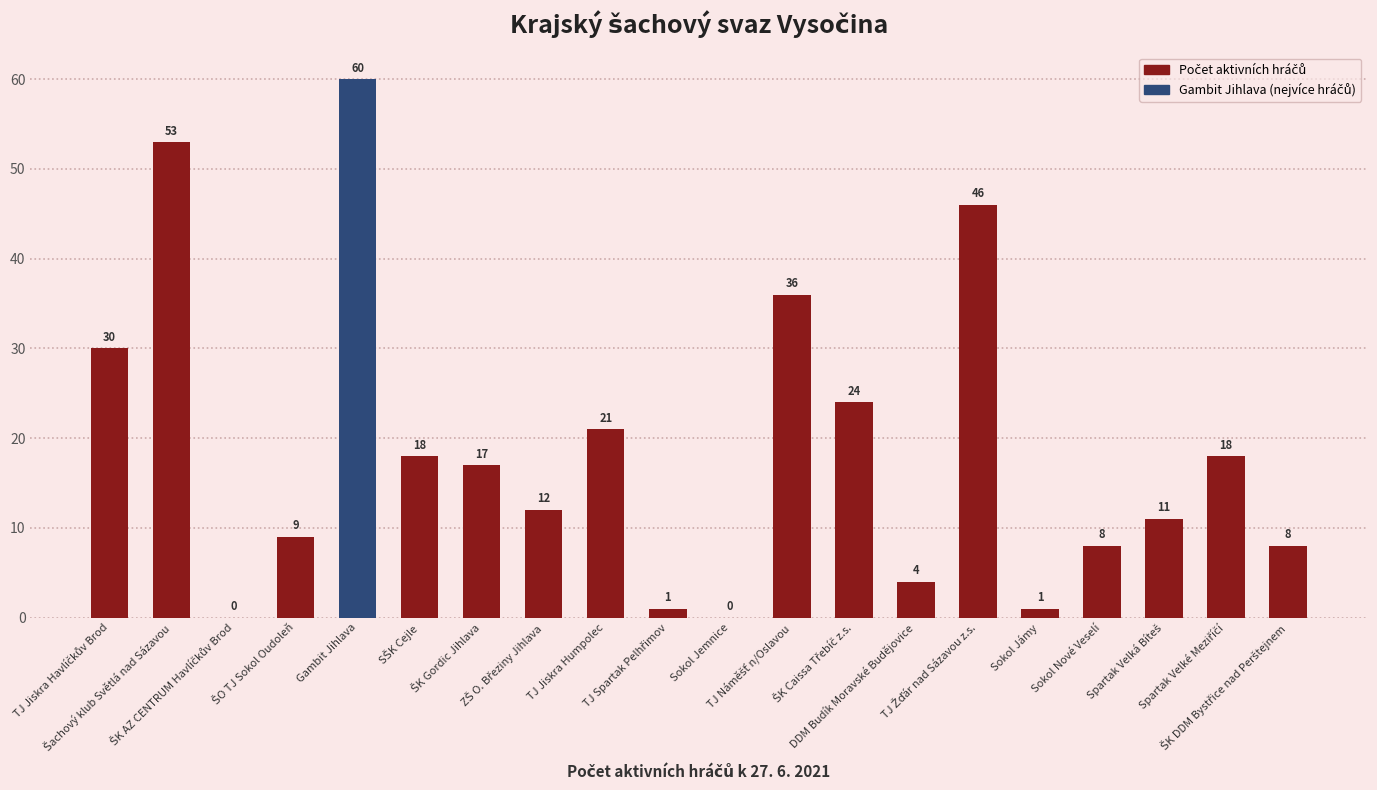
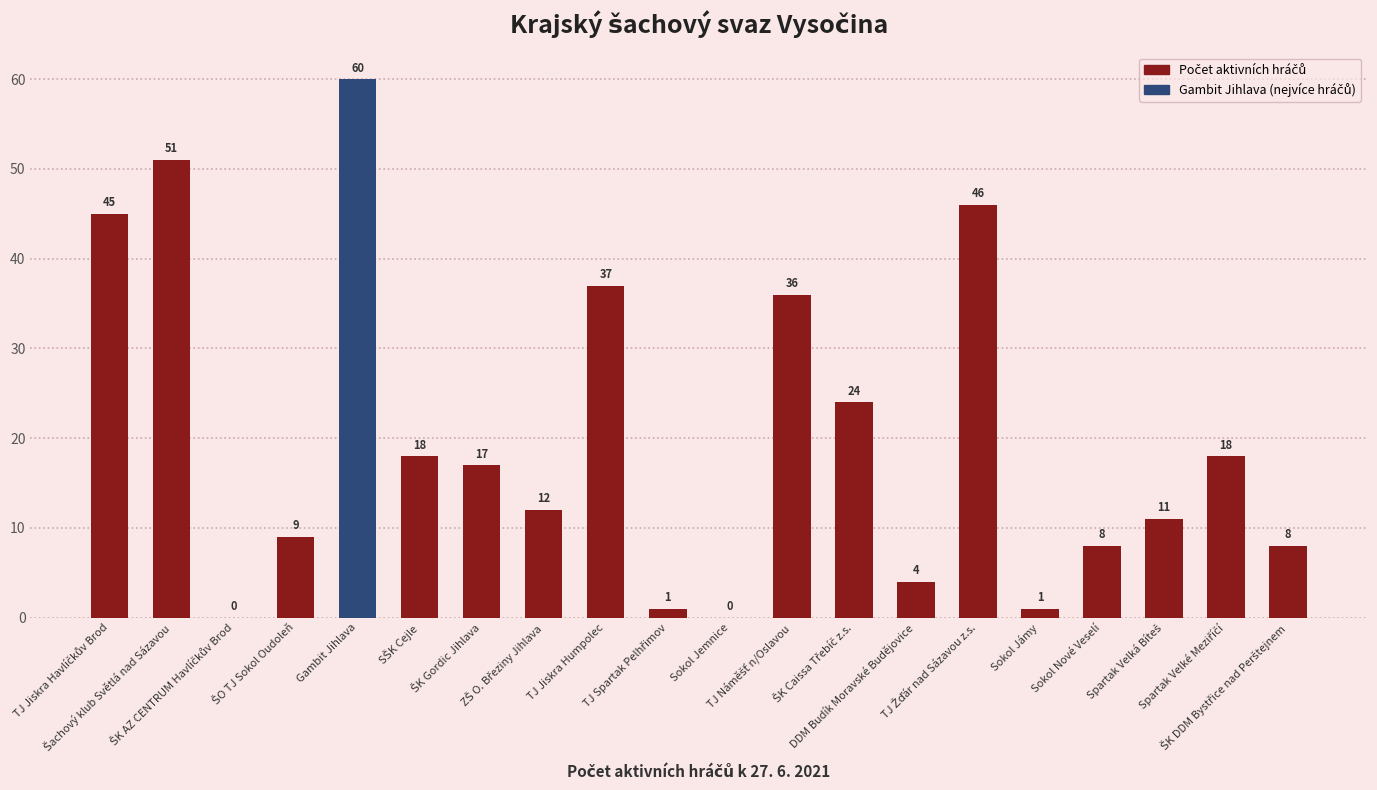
  {
-   "TJ Jiskra Havlíčkův Brod": 30,
-   "Šachový klub Světlá nad Sázavou": 53,
+   "TJ Jiskra Havlíčkův Brod": 45,
+   "Šachový klub Světlá nad Sázavou": 51,
    "ŠK AZ CENTRUM Havlíčkův Brod": 0,
    "ŠO TJ Sokol Oudoleň": 9,
    "Gambit Jihlava": 60,
    "SŠK Cejle": 18,
    "ŠK Gordic Jihlava": 17,
    "ZŠ O. Březiny Jihlava": 12,
-   "TJ Jiskra Humpolec": 21,
+   "TJ Jiskra Humpolec": 37,
    "TJ Spartak Pelhřimov": 1,
    "Sokol Jemnice": 0,
    "TJ Náměšť n/Oslavou": 36,
    "ŠK Caissa Třebíč z.s.": 24,
    "DDM Budík Moravské Budějovice": 4,
    "TJ Žďár nad Sázavou z.s.": 46,
    "Sokol Jámy": 1,
    "Sokol Nové Veselí": 8,
    "Spartak Velká Bíteš": 11,
    "Spartak Velké Meziříčí": 18,
    "ŠK DDM Bystřice nad Perštejnem": 8
  }
